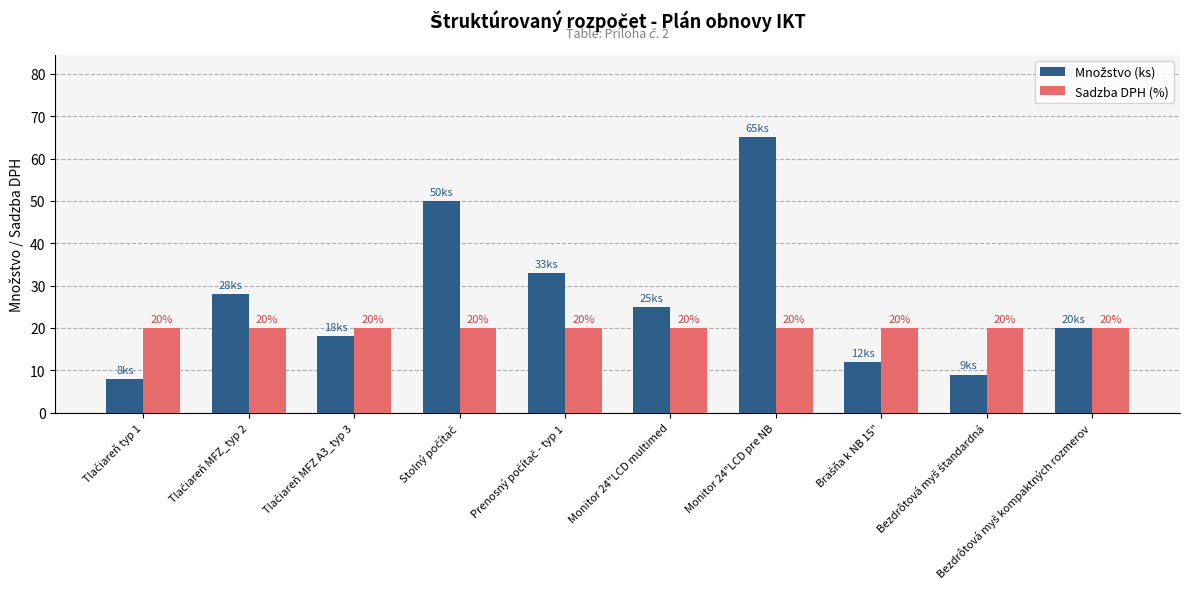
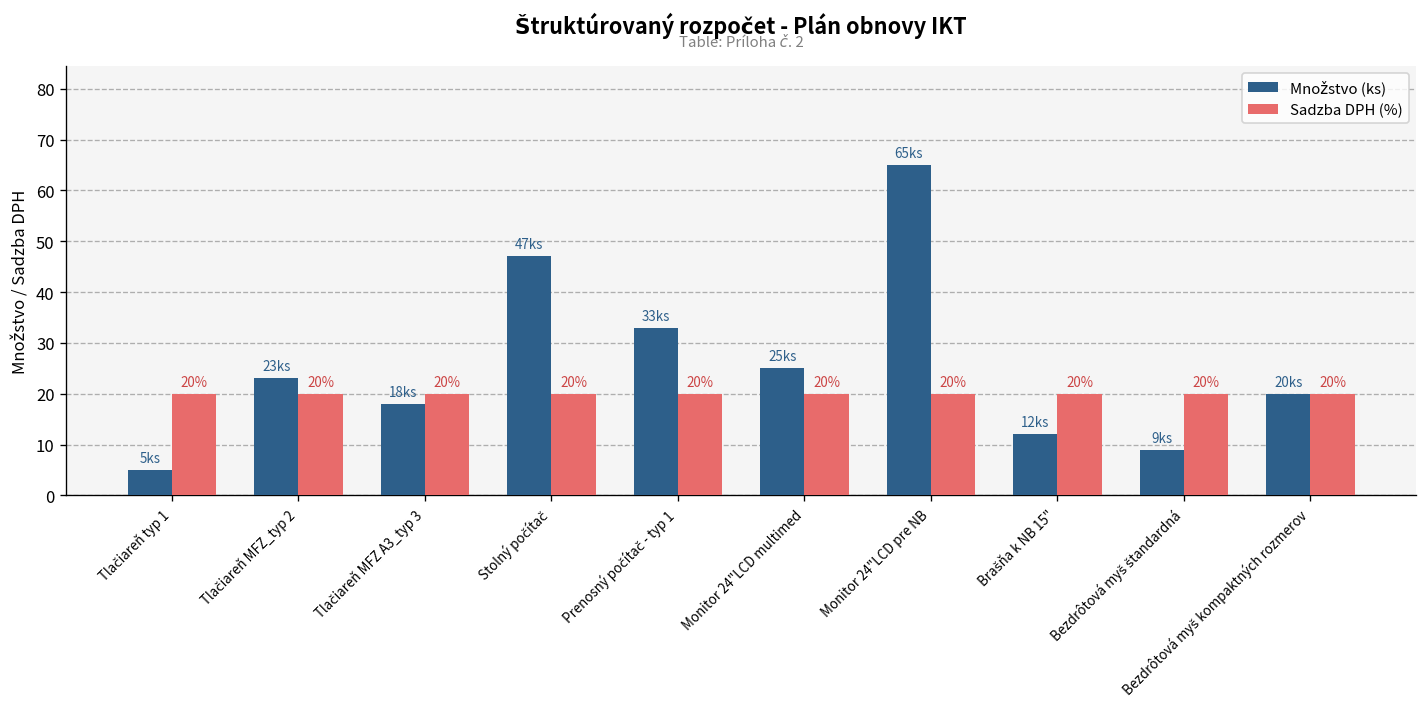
  {
    "Množstvo (ks)": {
-     "Tlačiareň typ 1": "8",
-     "Tlačiareň MFZ_typ 2": "28",
+     "Tlačiareň typ 1": "5",
+     "Tlačiareň MFZ_typ 2": "23",
      "Tlačiareň MFZ A3_typ 3": "18",
-     "Stolný počítač": "50",
+     "Stolný počítač": "47",
      "Prenosný počítač - typ 1": "33",
      "Monitor 24\"LCD multimed": "25",
      "Monitor 24\"LCD pre NB": "65",
      "Brašňa k NB 15\"": "12",
      "Bezdrôtová myš štandardná": "9",
      "Bezdrôtová myš kompaktných rozmerov": "20"
    },
    "Sadzba DPH (%)": {
      "Tlačiareň typ 1": "20%",
      "Tlačiareň MFZ_typ 2": "20%",
      "Tlačiareň MFZ A3_typ 3": "20%",
      "Stolný počítač": "20%",
      "Prenosný počítač - typ 1": "20%",
      "Monitor 24\"LCD multimed": "20%",
      "Monitor 24\"LCD pre NB": "20%",
      "Brašňa k NB 15\"": "20%",
      "Bezdrôtová myš štandardná": "20%",
      "Bezdrôtová myš kompaktných rozmerov": "20%"
    }
  }
